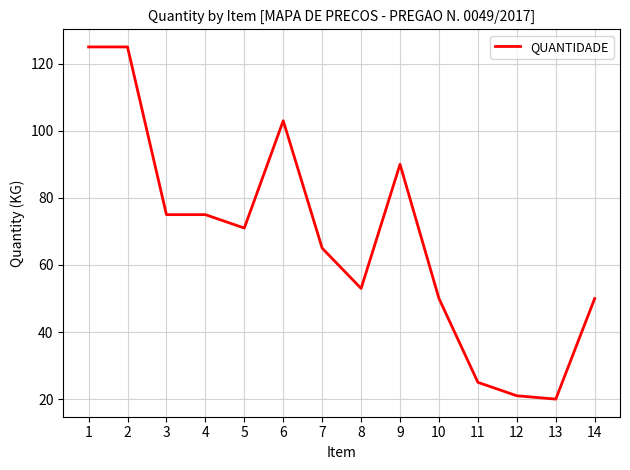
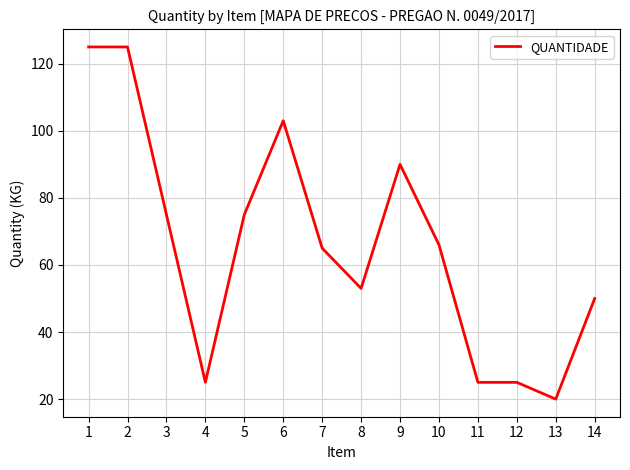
  {
    "1": 125,
    "2": 125,
    "3": 75,
-   "4": 75,
-   "5": 71,
+   "4": 25,
+   "5": 75,
    "6": 103,
    "7": 65,
    "8": 53,
    "9": 90,
-   "10": 50,
+   "10": 66,
    "11": 25,
-   "12": 21,
+   "12": 25,
    "13": 20,
    "14": 50
  }
